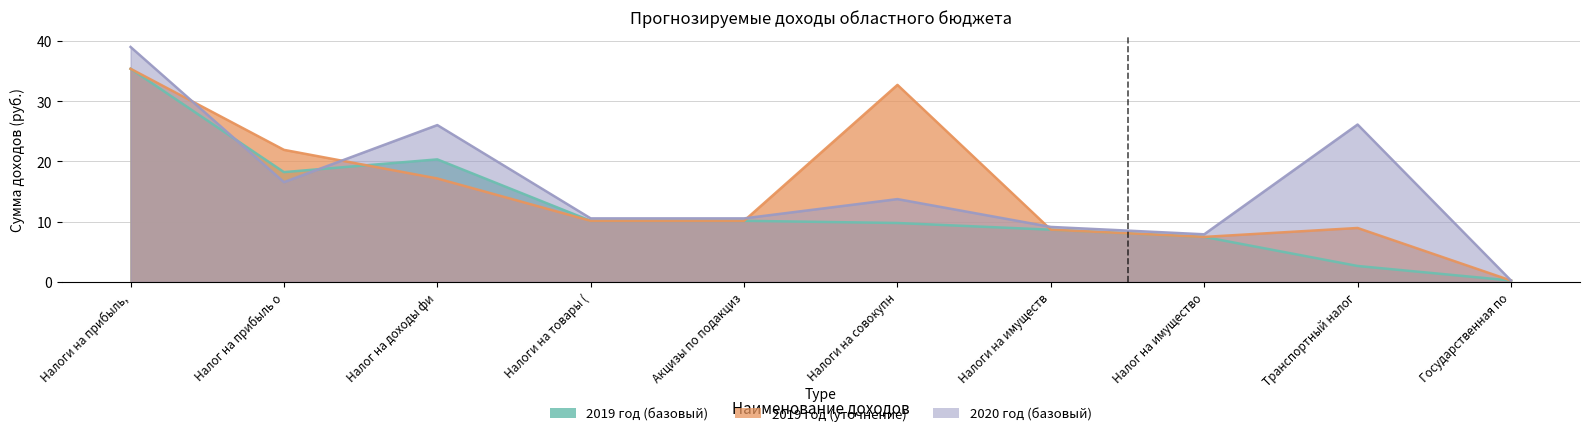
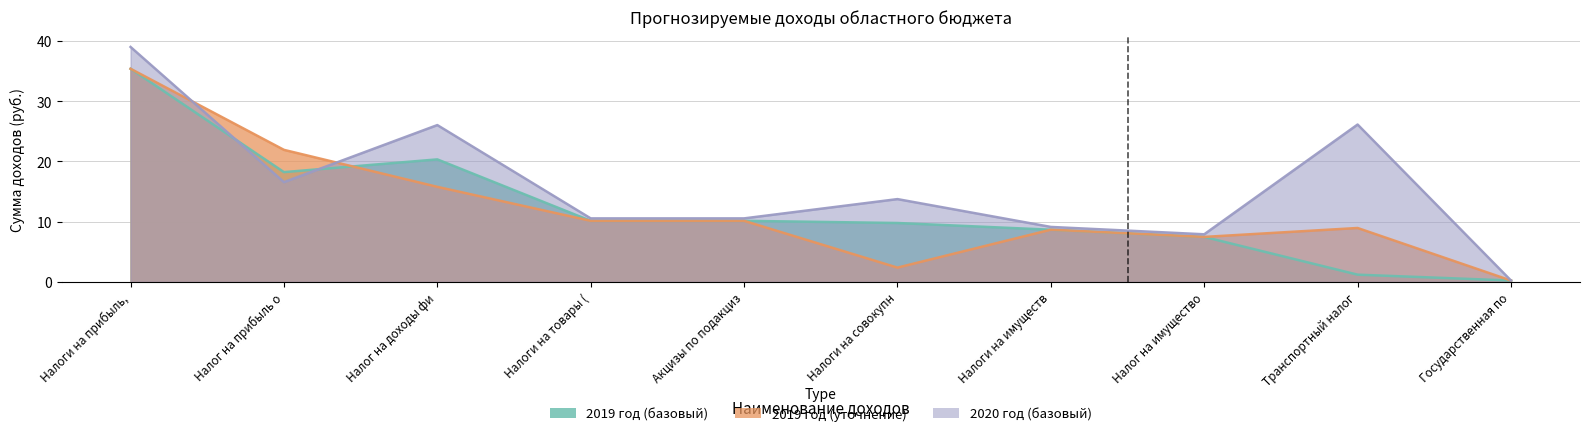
  {
    "2019 год (базовый)": {
      "Налог на прибыль о": 18,
      "Налог на доходы фи": 20,
      "Налоги на совокупн": 10,
-     "Транспортный налог": 3
+     "Транспортный налог": 1
    },
    "2019 год (уточнение)": {
      "Налог на прибыль о": 22,
-     "Налог на доходы фи": 17,
-     "Налоги на совокупн": 33,
+     "Налог на доходы фи": 16,
+     "Налоги на совокупн": 2,
      "Транспортный налог": 9
    },
    "2020 год (базовый)": {
      "Налоги на прибыль,": 39,
      "Налог на прибыль о": 17,
      "Налог на доходы фи": 26,
      "Налоги на совокупн": 14,
      "Налоги на имуществ": 9,
      "Налог на имущество": 8,
      "Транспортный налог": 26
    }
  }
